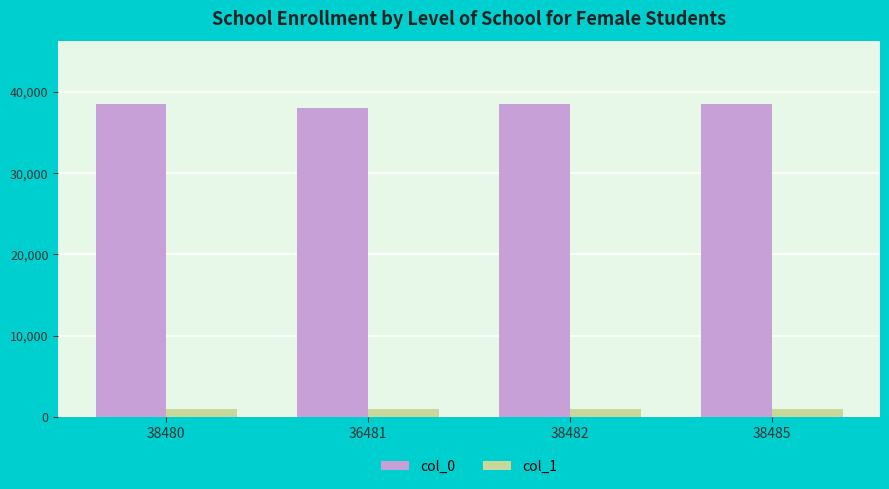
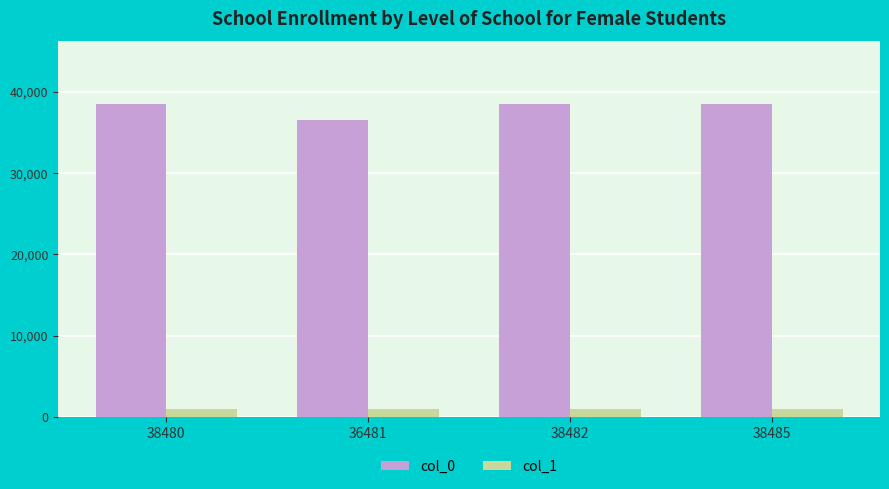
  {
    "col_0": {
      "38480": "38,000",
-     "36481": "38,000",
+     "36481": "36,000",
      "38482": "38,000",
      "38485": "38,000"
    },
    "col_1": {
      "38480": "1,000",
      "36481": "1,000",
      "38482": "1,000",
      "38485": "1,000"
    }
  }
